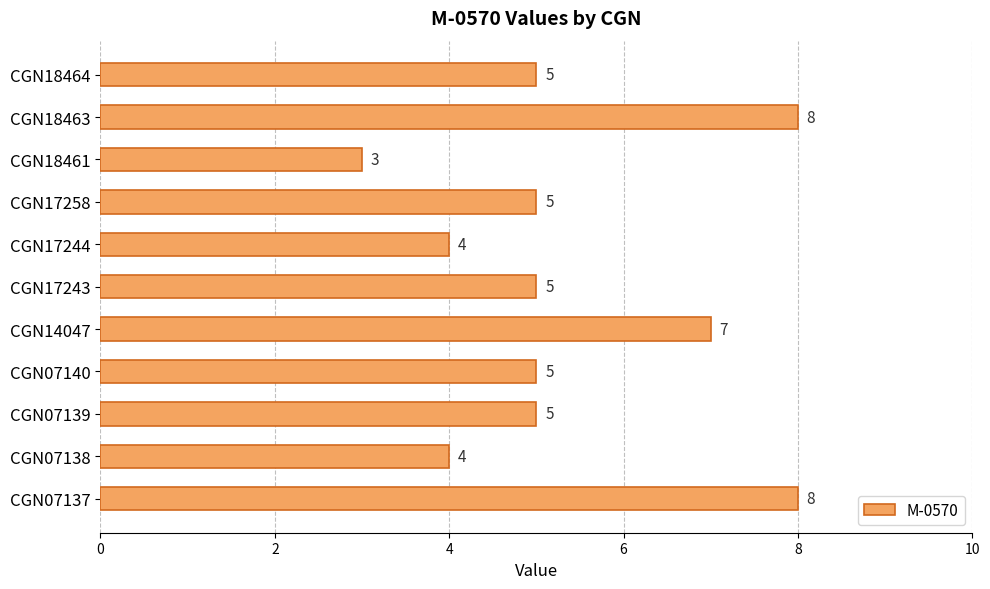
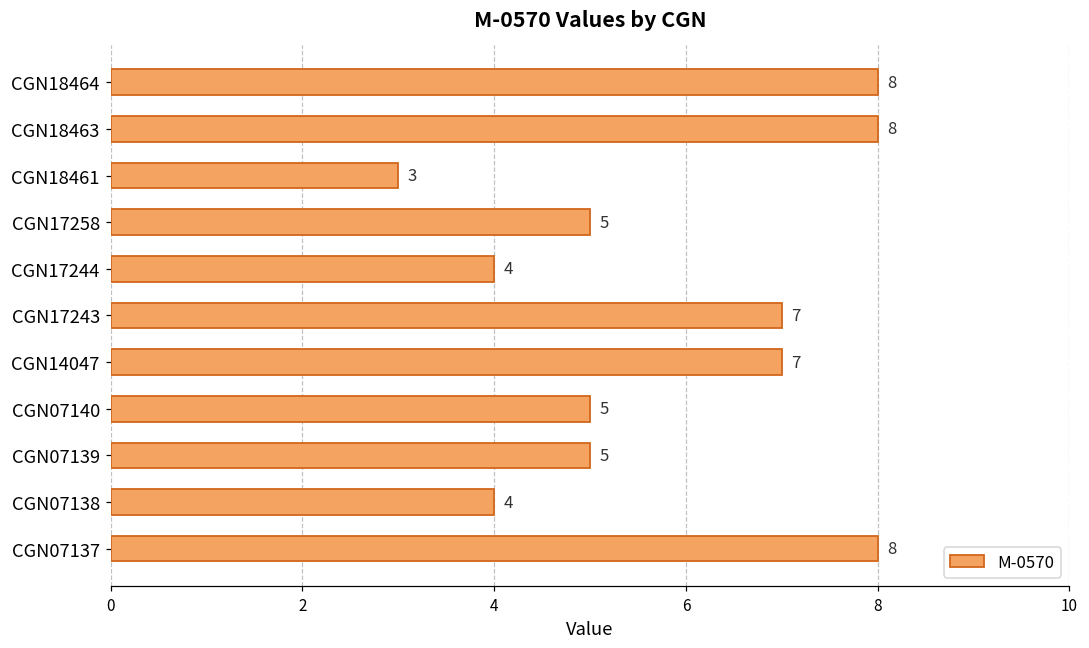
  {
-   "CGN18464": 5,
+   "CGN18464": 8,
    "CGN18463": 8,
    "CGN18461": 3,
    "CGN17258": 5,
    "CGN17244": 4,
-   "CGN17243": 5,
+   "CGN17243": 7,
    "CGN14047": 7,
    "CGN07140": 5,
    "CGN07139": 5,
    "CGN07138": 4,
    "CGN07137": 8
  }
